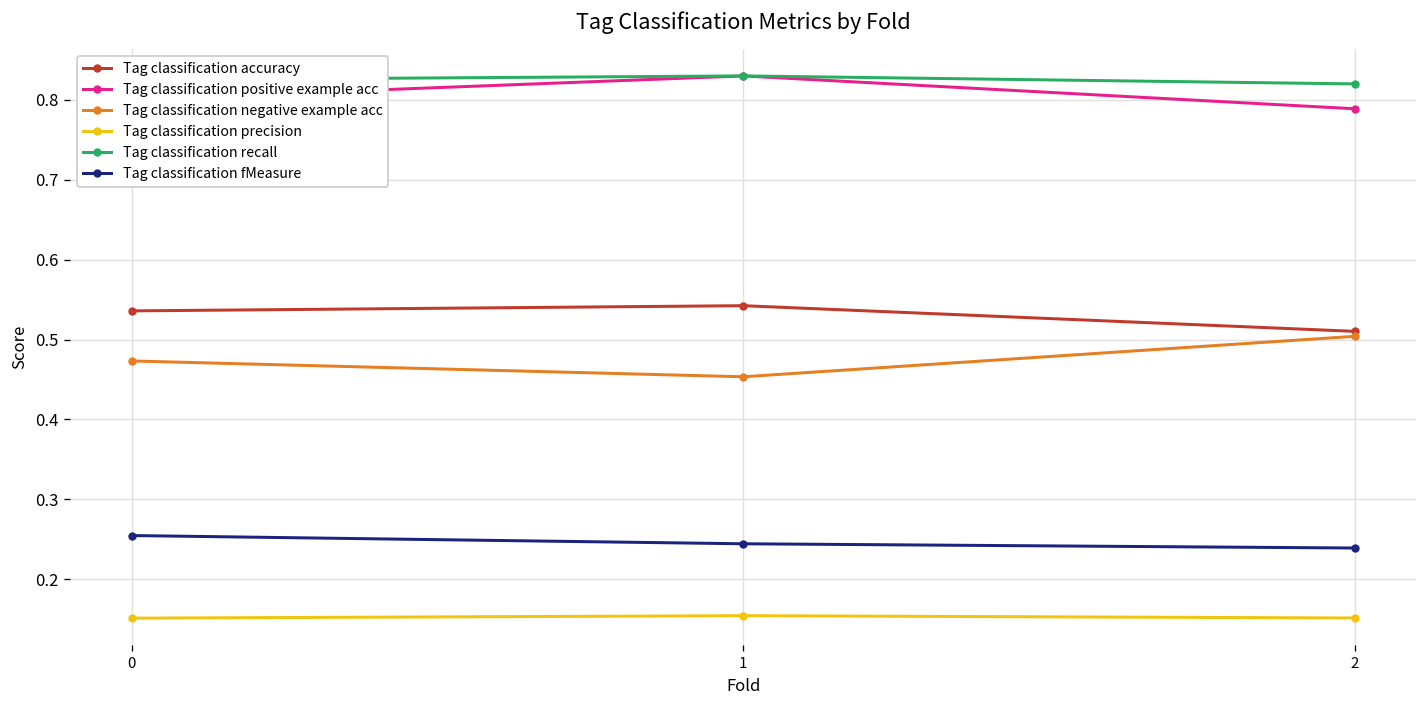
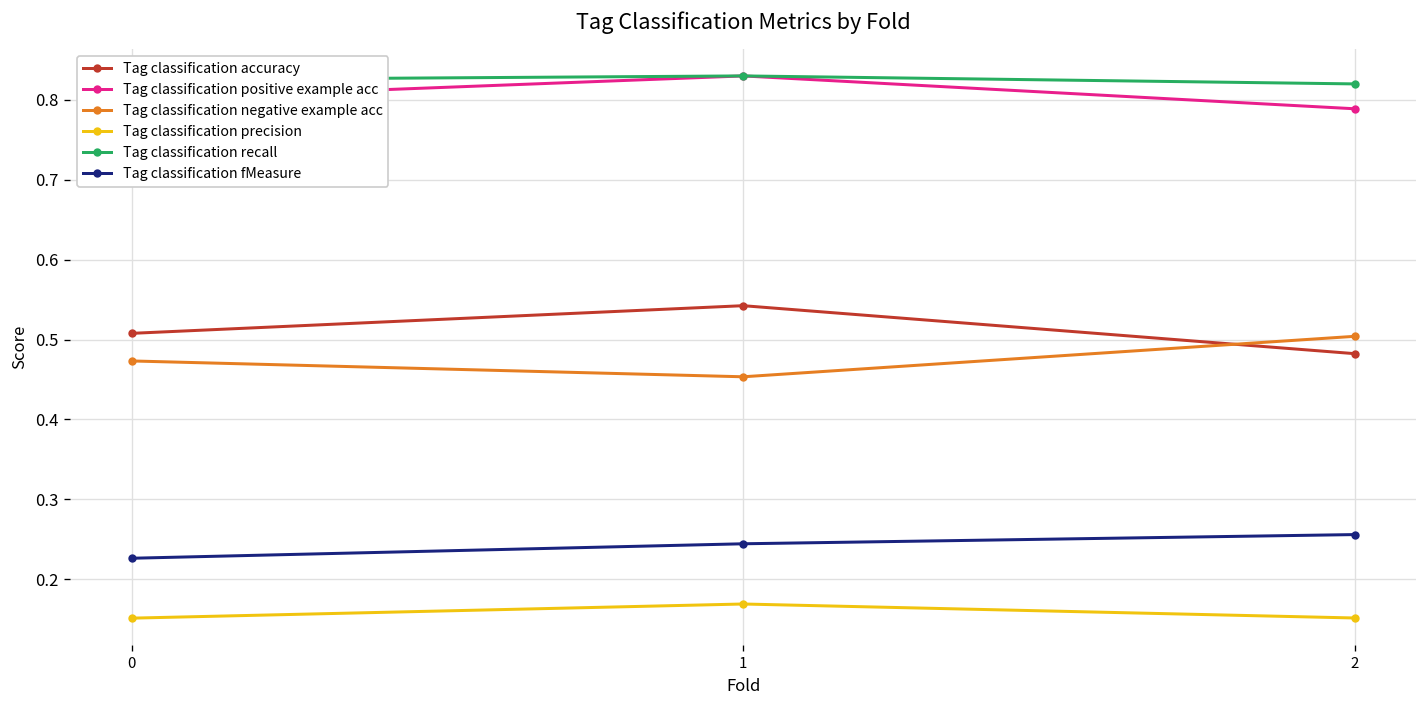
  {
    "Tag classification accuracy": {
-     "0": 0.54,
+     "0": 0.51,
      "1": 0.54,
-     "2": 0.51
+     "2": 0.48
    },
    "Tag classification positive example acc": {
      "2": 0.79
    },
    "Tag classification negative example acc": {
      "0": 0.47,
      "1": 0.45,
      "2": 0.50
    },
    "Tag classification precision": {
      "0": 0.15,
-     "1": 0.15,
+     "1": 0.17,
      "2": 0.15
    },
    "Tag classification recall": {
      "2": 0.82
    },
    "Tag classification fMeasure": {
-     "0": 0.25,
+     "0": 0.23,
      "1": 0.24,
-     "2": 0.24
+     "2": 0.26
    }
  }
